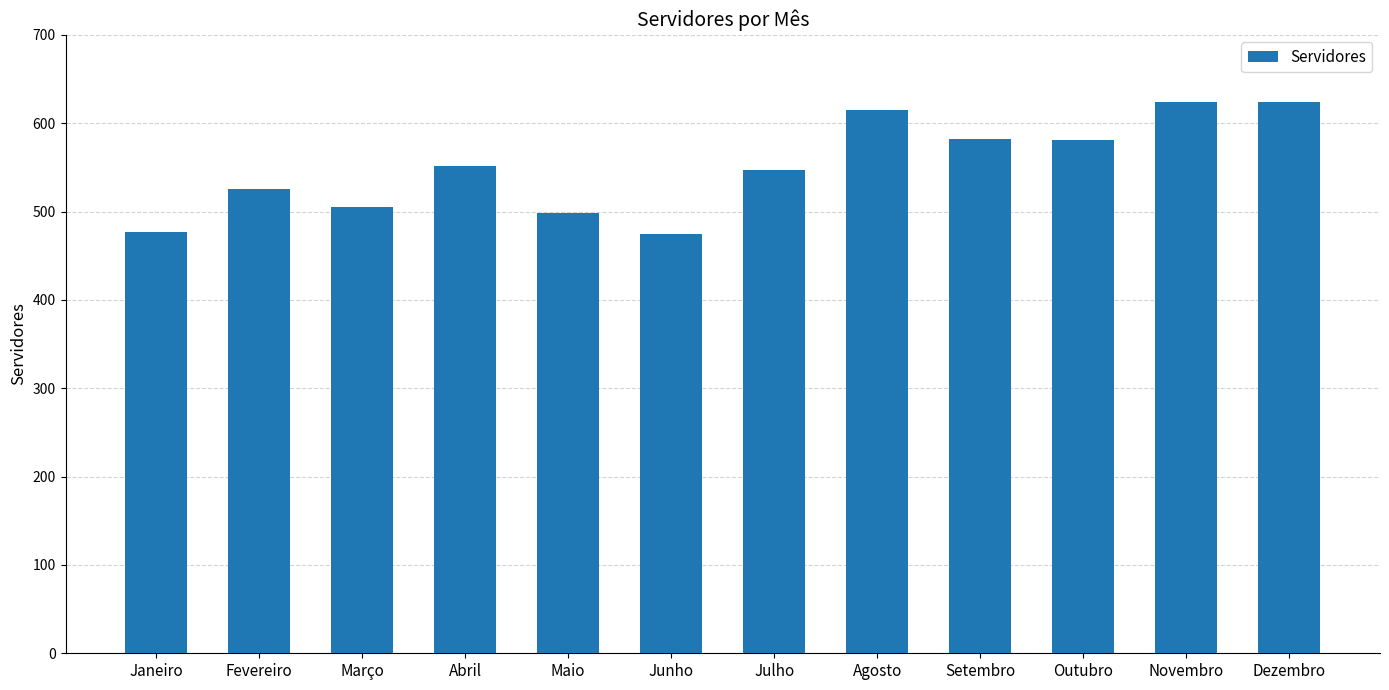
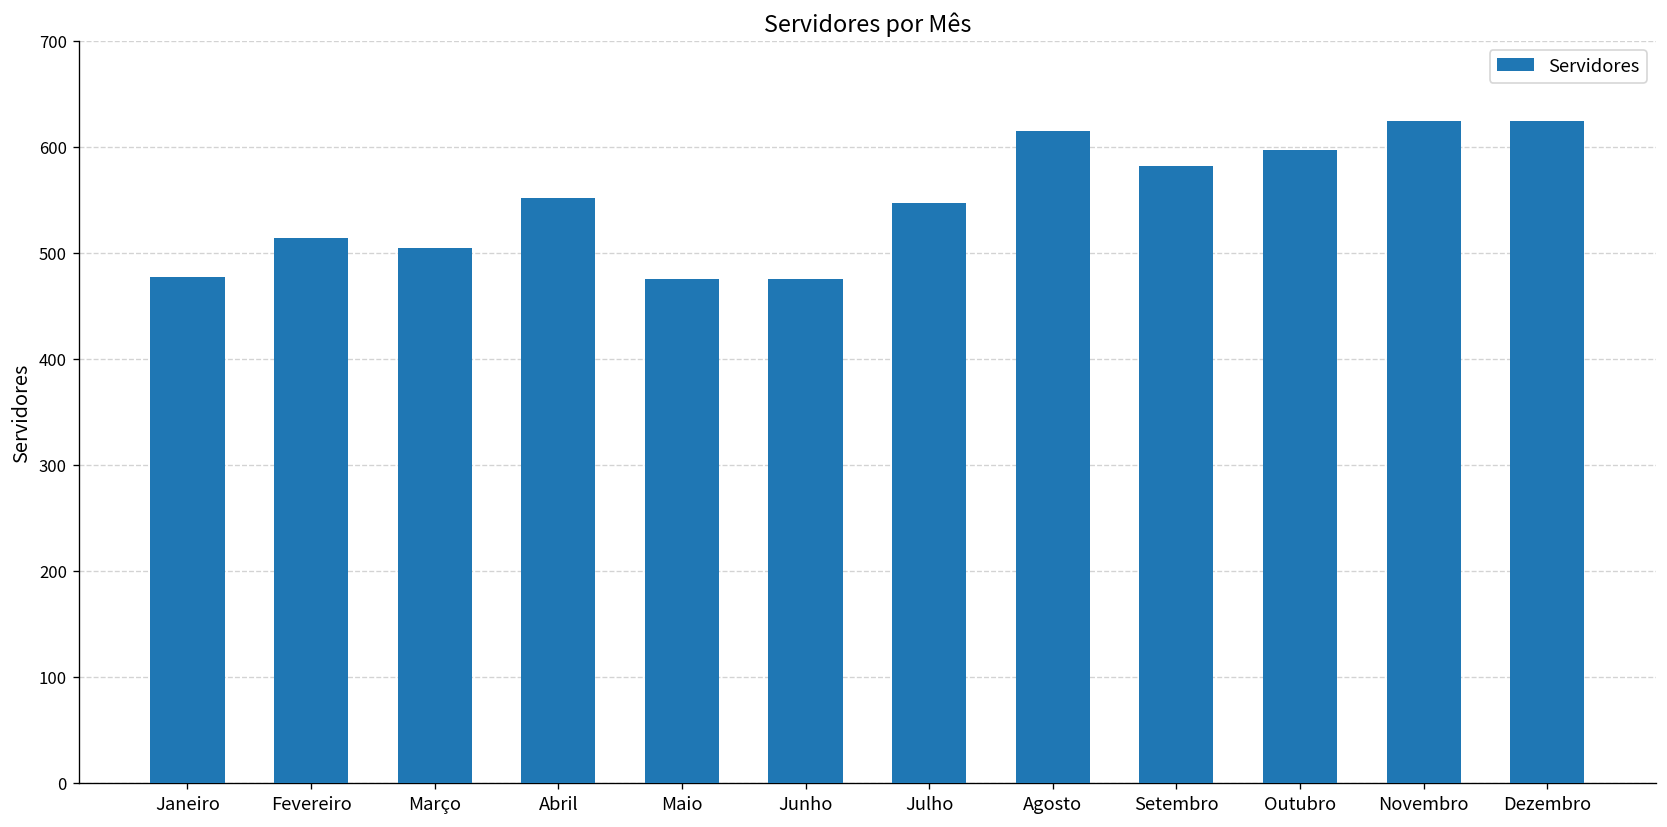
  {
    "Janeiro": 480,
-   "Fevereiro": 530,
+   "Fevereiro": 510,
    "Março": 510,
    "Abril": 550,
-   "Maio": 500,
+   "Maio": 480,
    "Junho": 480,
    "Julho": 550,
    "Agosto": 620,
    "Setembro": 580,
-   "Outubro": 580,
+   "Outubro": 600,
    "Novembro": 620,
    "Dezembro": 620
  }
